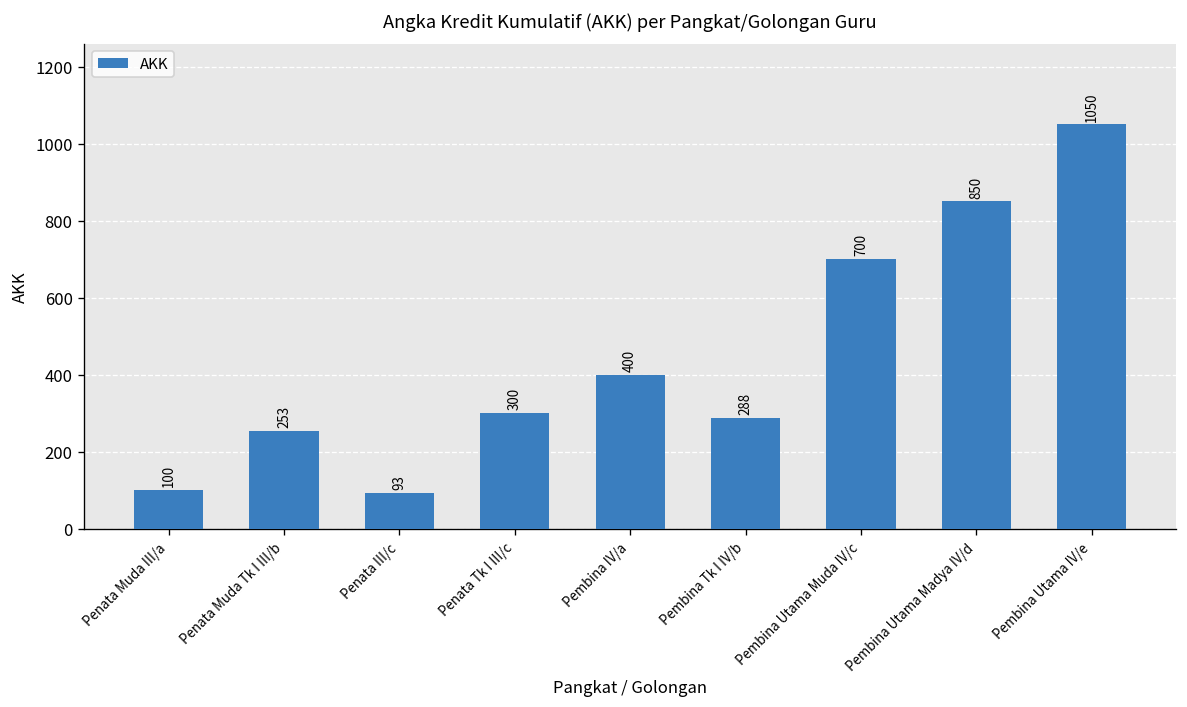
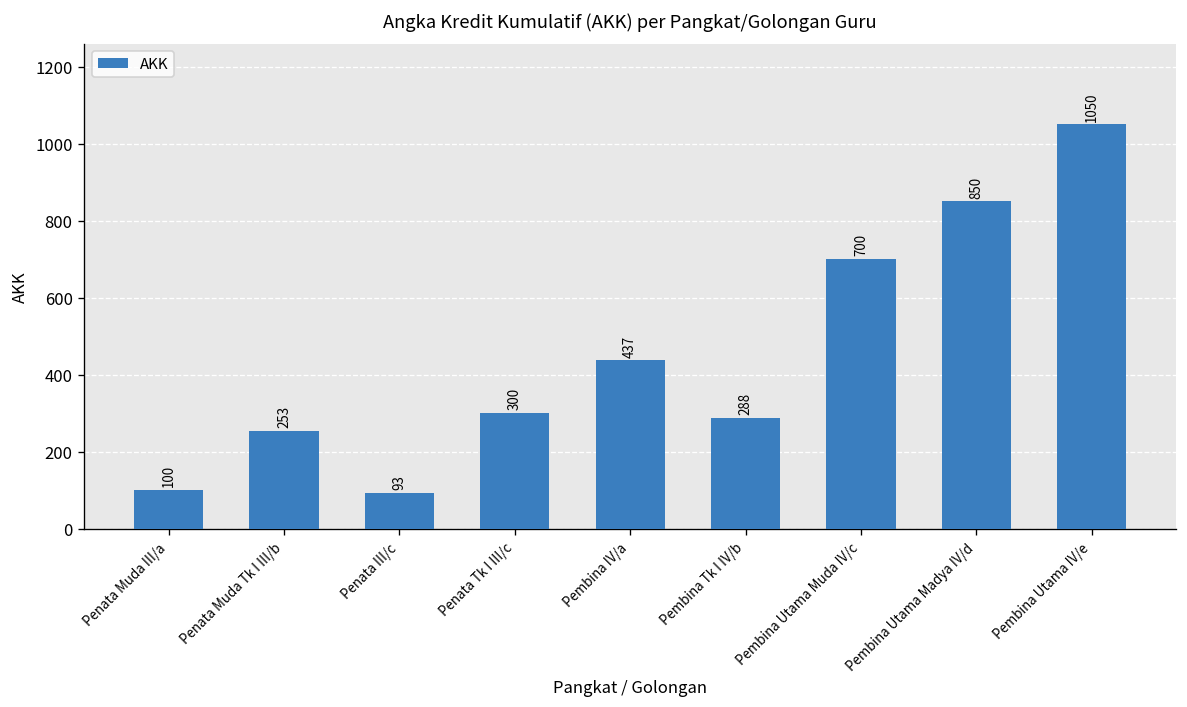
  {
    "Penata Muda III/a": 100,
    "Penata Muda Tk I III/b": 253,
    "Penata III/c": 93,
    "Penata Tk I III/c": 300,
-   "Pembina IV/a": 400,
+   "Pembina IV/a": 437,
    "Pembina Tk I IV/b": 288,
    "Pembina Utama Muda IV/c": 700,
    "Pembina Utama Madya IV/d": 850,
    "Pembina Utama IV/e": 1050
  }
